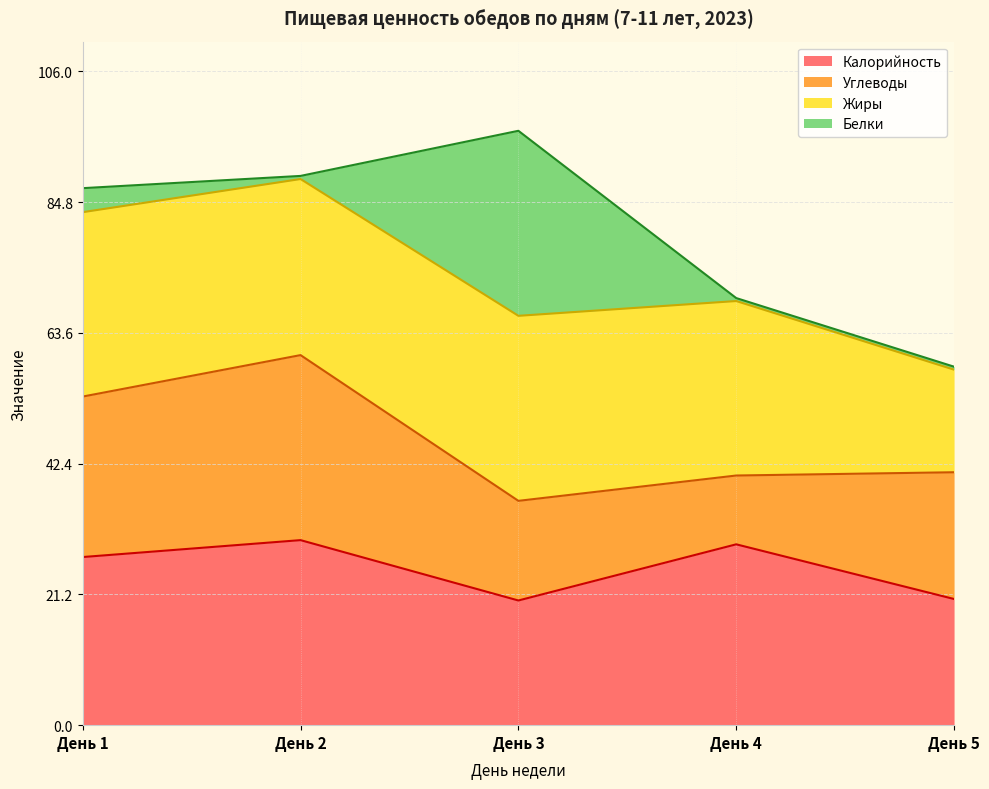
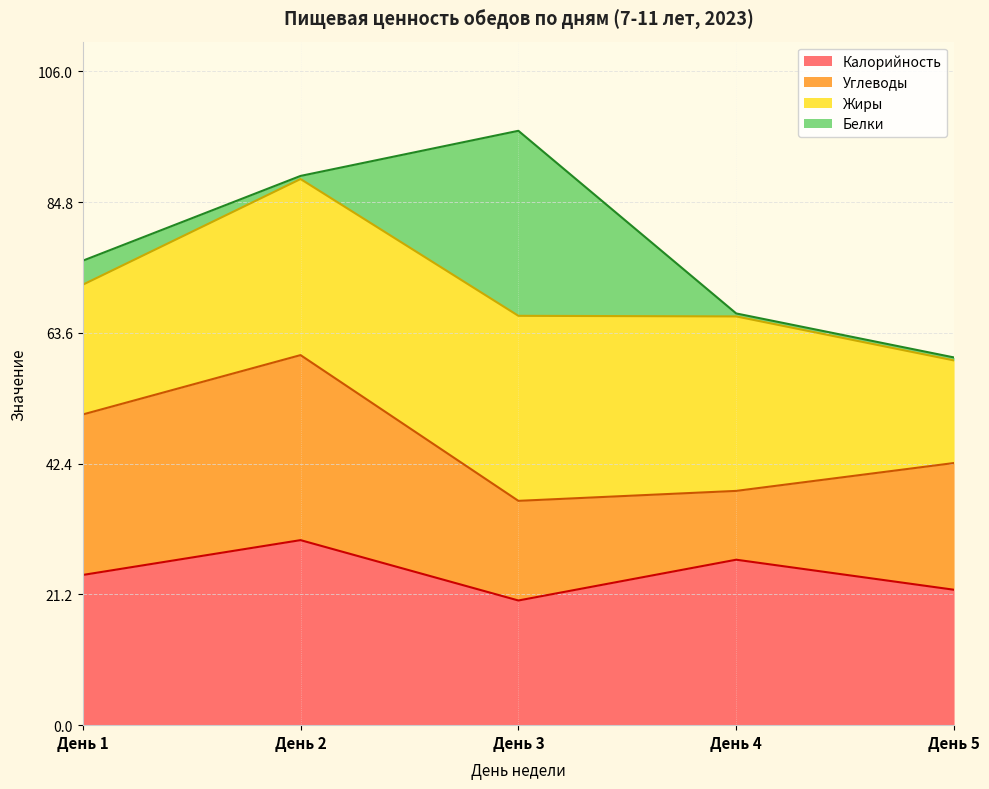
  {
    "Калорийность": {
-     "День 1": 27,
+     "День 1": 24,
      "День 2": 30,
      "День 3": 20,
-     "День 4": 29,
-     "День 5": 20
+     "День 4": 27,
+     "День 5": 22
    },
    "Углеводы": {
      "День 1": 26,
      "День 2": 30,
      "День 3": 16,
      "День 4": 11,
      "День 5": 21
    },
    "Жиры": {
-     "День 1": 30,
+     "День 1": 21,
      "День 2": 29,
      "День 3": 30,
      "День 4": 28,
      "День 5": 17
    },
    "Белки": {
      "День 1": 4,
      "День 2": 1,
      "День 3": 30,
      "День 4": 0,
      "День 5": 0
    }
  }
